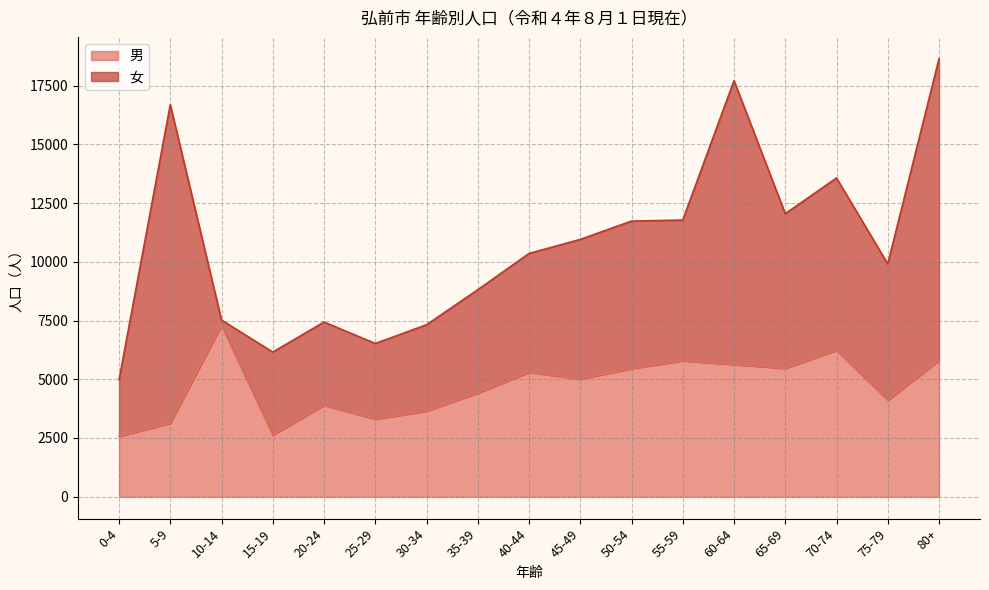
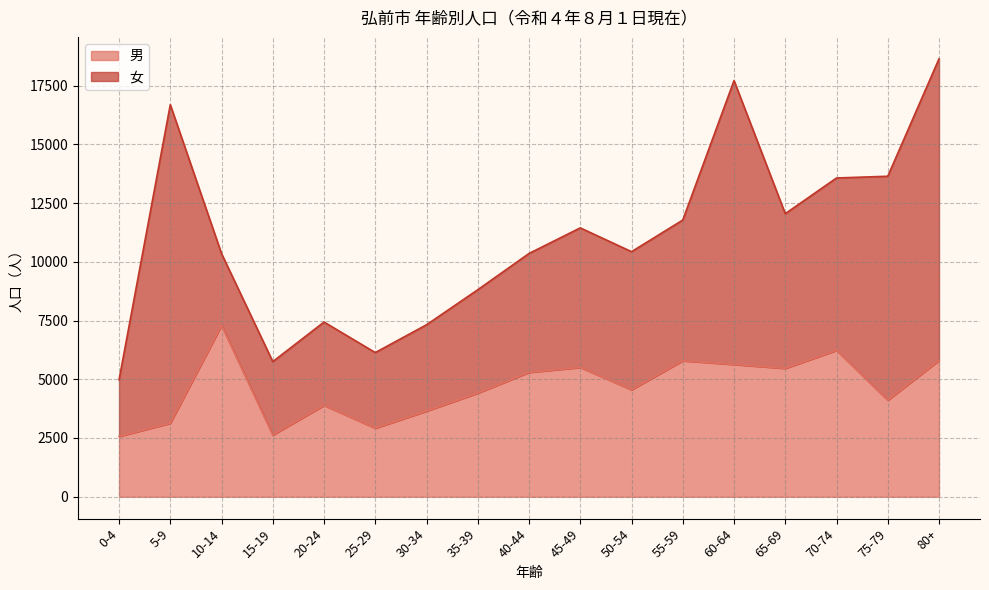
  {
    "男": {
      "0-4": 2600,
      "5-9": 3100,
      "10-14": 7300,
      "15-19": 2600,
      "20-24": 3900,
-     "25-29": 3300,
+     "25-29": 2900,
      "30-34": 3600,
      "35-39": 4400,
      "40-44": 5300,
-     "45-49": 5000,
-     "50-54": 5500,
+     "45-49": 5500,
+     "50-54": 4600,
      "55-59": 5800,
      "60-64": 5600,
      "65-69": 5500,
      "70-74": 6200,
      "75-79": 4100,
      "80+": 5800
    },
    "女": {
      "0-4": 2400,
      "5-9": 13600,
-     "10-14": 200,
-     "15-19": 3500,
+     "10-14": 3100,
+     "15-19": 3100,
      "20-24": 3500,
      "25-29": 3200,
      "30-34": 3700,
      "35-39": 4400,
      "40-44": 5100,
      "45-49": 5900,
-     "50-54": 6300,
+     "50-54": 5900,
      "55-59": 6000,
      "60-64": 12100,
      "65-69": 6600,
      "70-74": 7300,
-     "75-79": 5800,
+     "75-79": 9500,
      "80+": 12800
    }
  }
